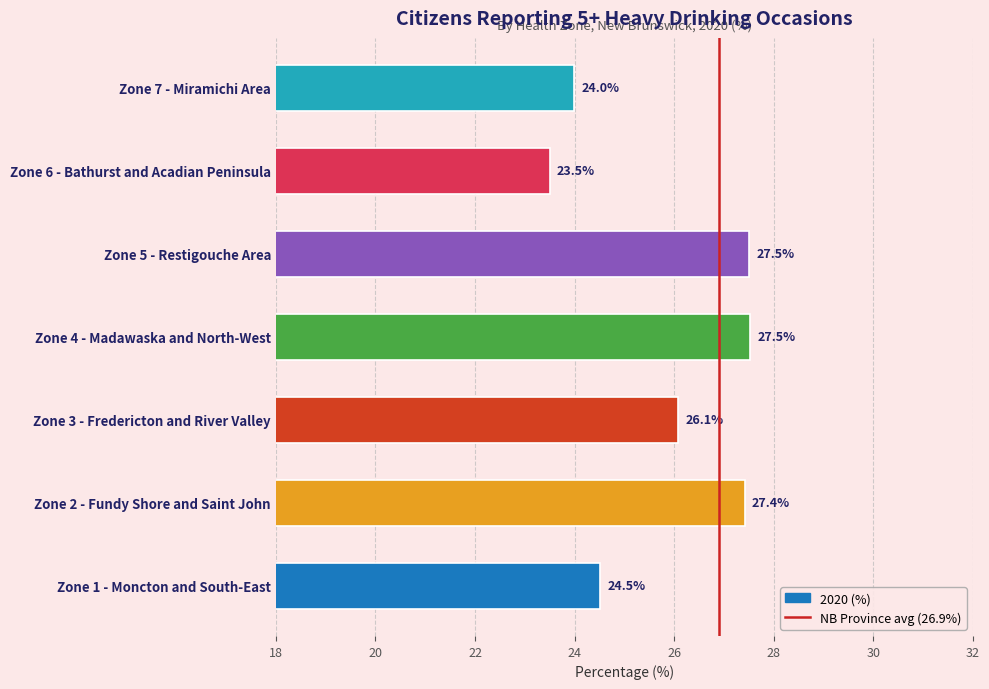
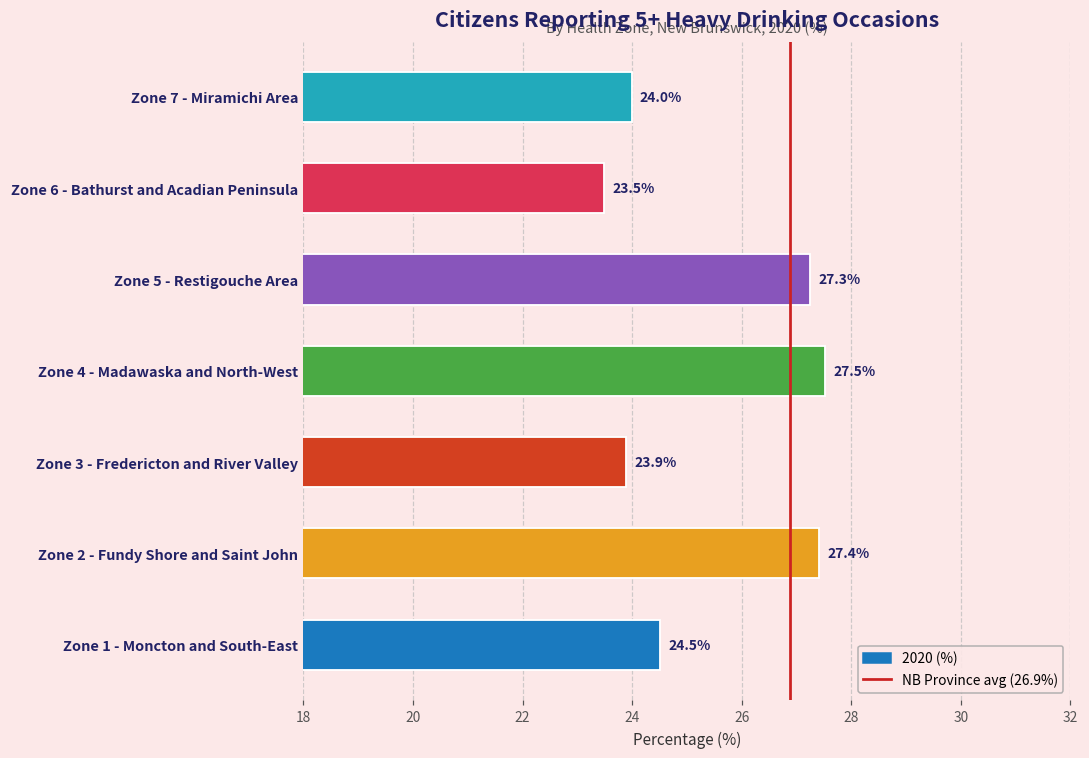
  {
    "Zone 7 - Miramichi Area": "24.0%",
    "Zone 6 - Bathurst and Acadian Peninsula": "23.5%",
-   "Zone 5 - Restigouche Area": "27.5%",
+   "Zone 5 - Restigouche Area": "27.3%",
    "Zone 4 - Madawaska and North-West": "27.5%",
-   "Zone 3 - Fredericton and River Valley": "26.1%",
+   "Zone 3 - Fredericton and River Valley": "23.9%",
    "Zone 2 - Fundy Shore and Saint John": "27.4%",
    "Zone 1 - Moncton and South-East": "24.5%"
  }
